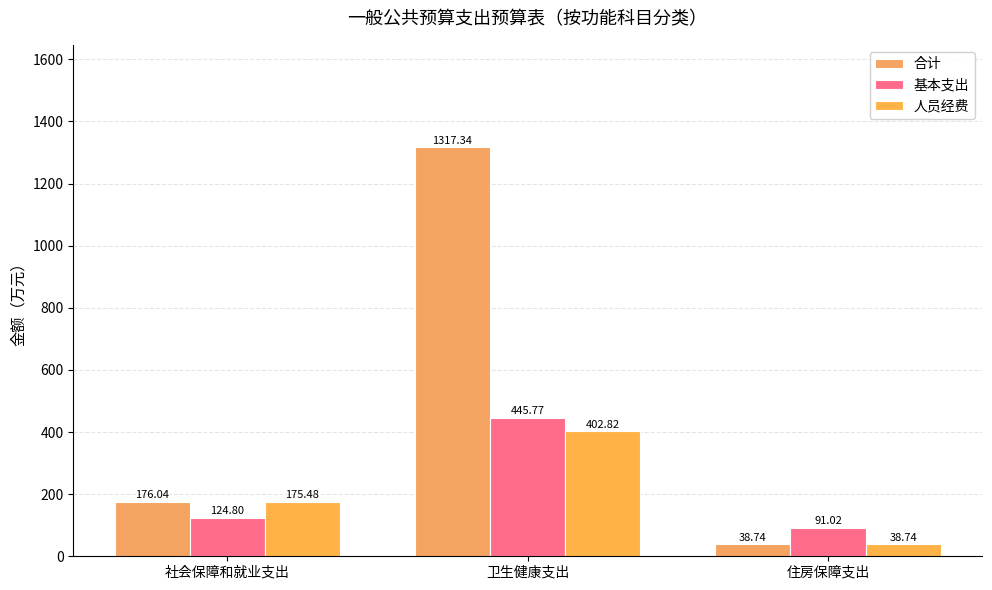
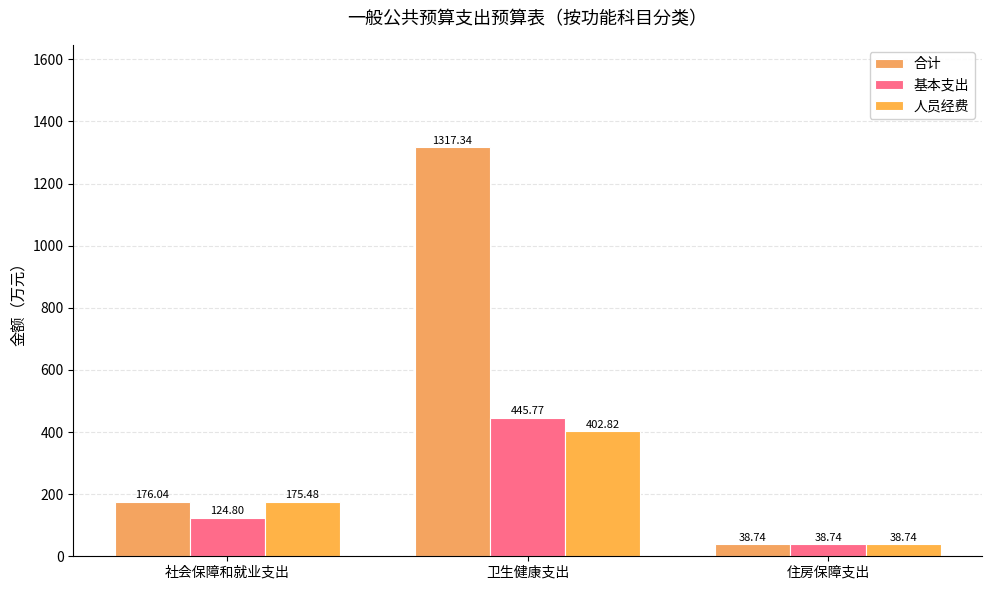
  {
    "基本支出": {
      "社会保障和就业支出": 124.80,
      "卫生健康支出": 445.77,
-     "住房保障支出": 91.02
+     "住房保障支出": 38.74
    }
  }
